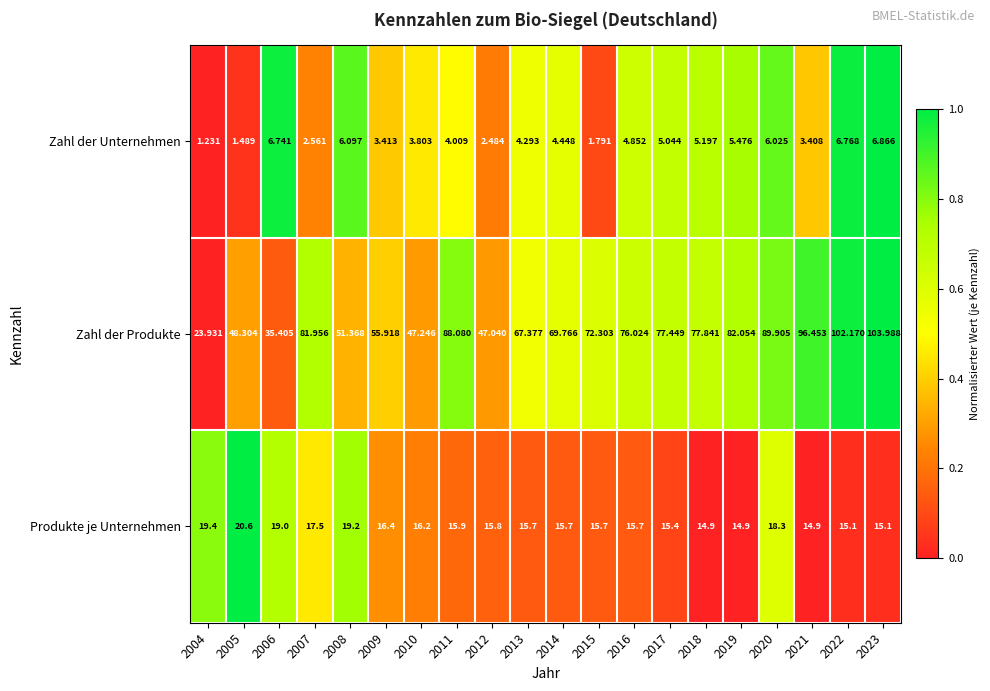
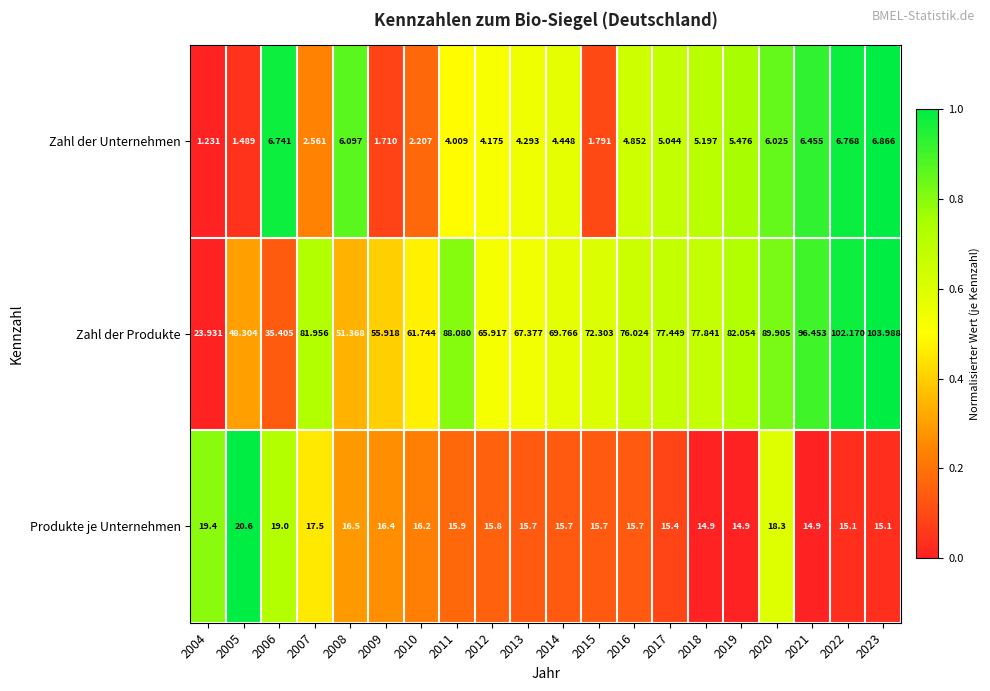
  {
    "Zahl der Unternehmen": {
      "2004": 1.231,
      "2005": 1.489,
      "2006": 6.741,
      "2007": 2.561,
      "2008": 6.097,
-     "2009": 3.413,
-     "2010": 3.803,
+     "2009": 1.710,
+     "2010": 2.207,
      "2011": 4.009,
-     "2012": 2.484,
+     "2012": 4.175,
      "2013": 4.293,
      "2014": 4.448,
      "2015": 1.791,
      "2016": 4.852,
      "2017": 5.044,
      "2018": 5.197,
      "2019": 5.476,
      "2020": 6.025,
-     "2021": 3.408,
+     "2021": 6.455,
      "2022": 6.768,
      "2023": 6.866
    },
    "Zahl der Produkte": {
      "2004": 23.931,
      "2005": 48.304,
      "2006": 35.405,
      "2007": 81.956,
      "2008": 51.368,
      "2009": 55.918,
-     "2010": 47.246,
+     "2010": 61.744,
      "2011": 88.080,
-     "2012": 47.040,
+     "2012": 65.917,
      "2013": 67.377,
      "2014": 69.766,
      "2015": 72.303,
      "2016": 76.024,
      "2017": 77.449,
      "2018": 77.841,
      "2019": 82.054,
      "2020": 89.905,
      "2021": 96.453,
      "2022": 102.170,
      "2023": 103.988
    },
    "Produkte je Unternehmen": {
      "2004": 19.4,
      "2005": 20.6,
      "2006": 19.0,
      "2007": 17.5,
-     "2008": 19.2,
+     "2008": 16.5,
      "2009": 16.4,
      "2010": 16.2,
      "2011": 15.9,
      "2012": 15.8,
      "2013": 15.7,
      "2014": 15.7,
      "2015": 15.7,
      "2016": 15.7,
      "2017": 15.4,
      "2018": 14.9,
      "2019": 14.9,
      "2020": 18.3,
      "2021": 14.9,
      "2022": 15.1,
      "2023": 15.1
    }
  }
